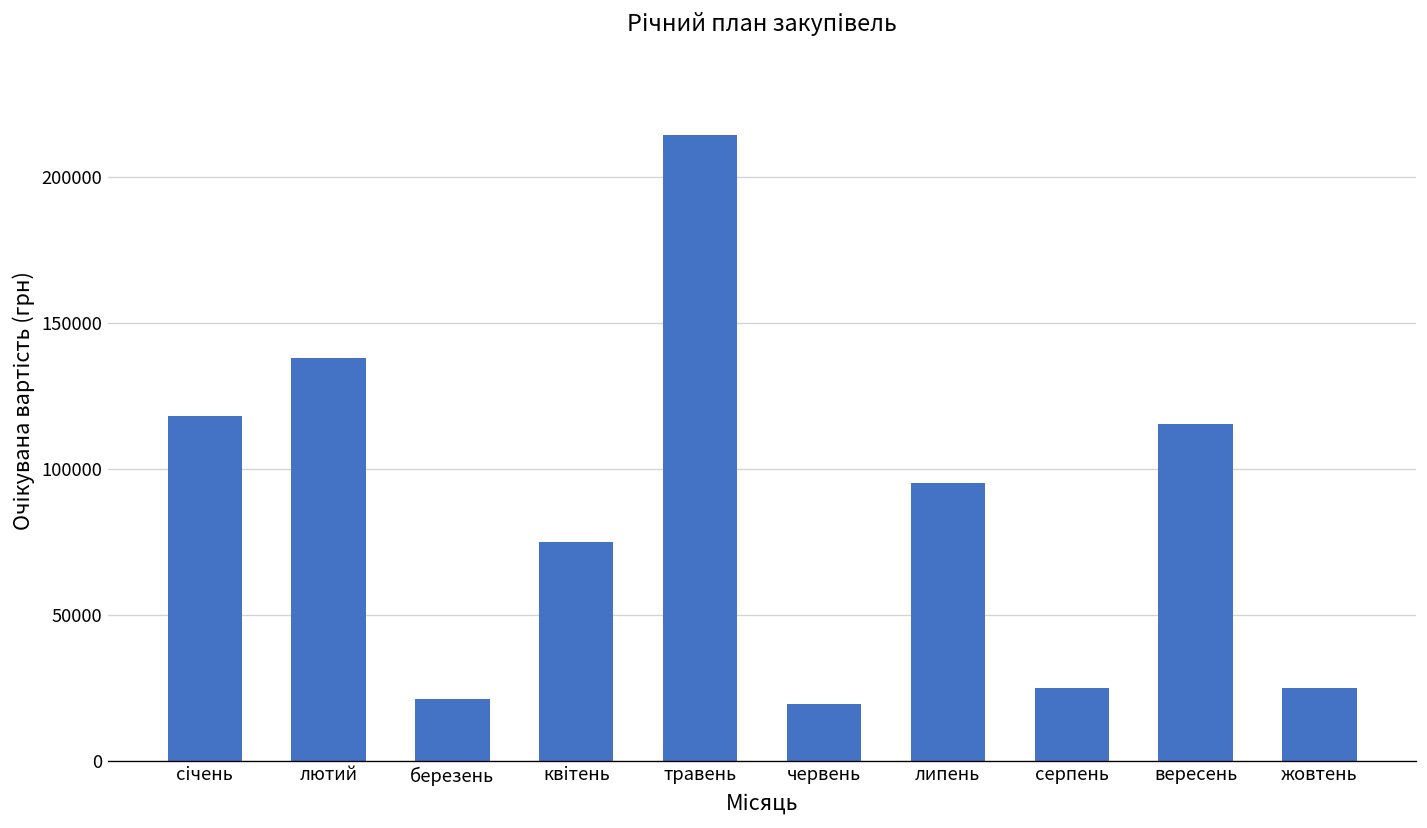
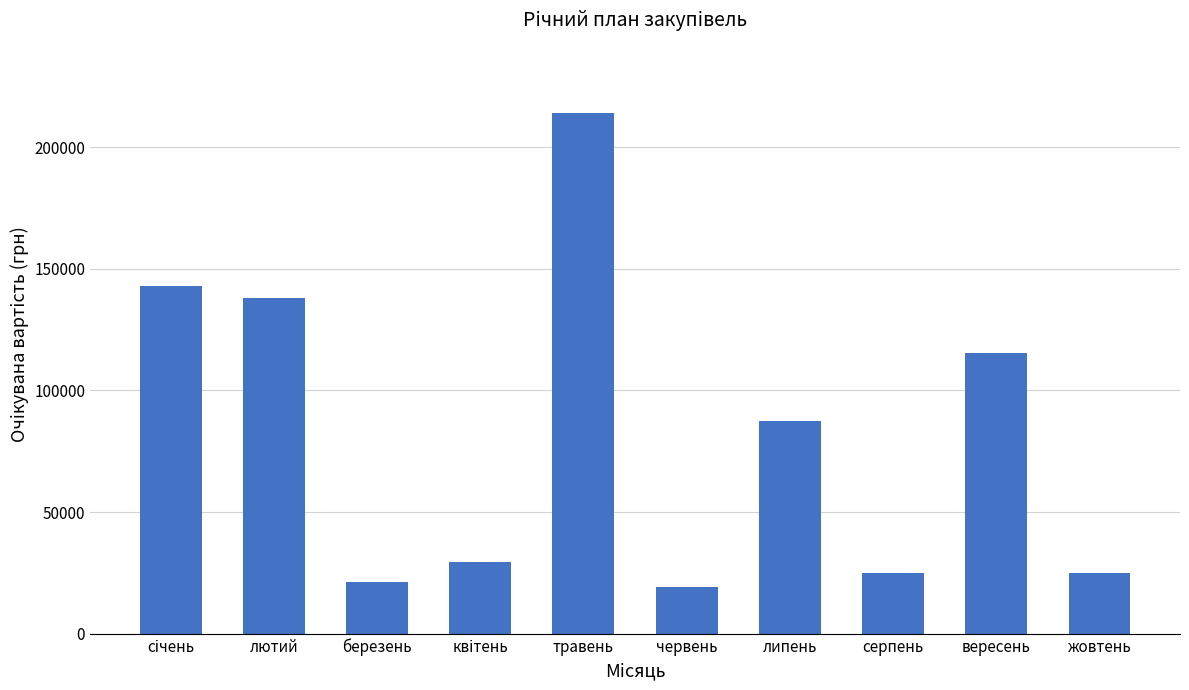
  {
-   "січень": 118000,
+   "січень": 143000,
    "лютий": 138000,
    "березень": 21000,
-   "квітень": 75000,
+   "квітень": 30000,
    "травень": 214000,
    "червень": 19000,
-   "липень": 95000,
+   "липень": 87000,
    "серпень": 25000,
    "вересень": 115000,
    "жовтень": 25000
  }
